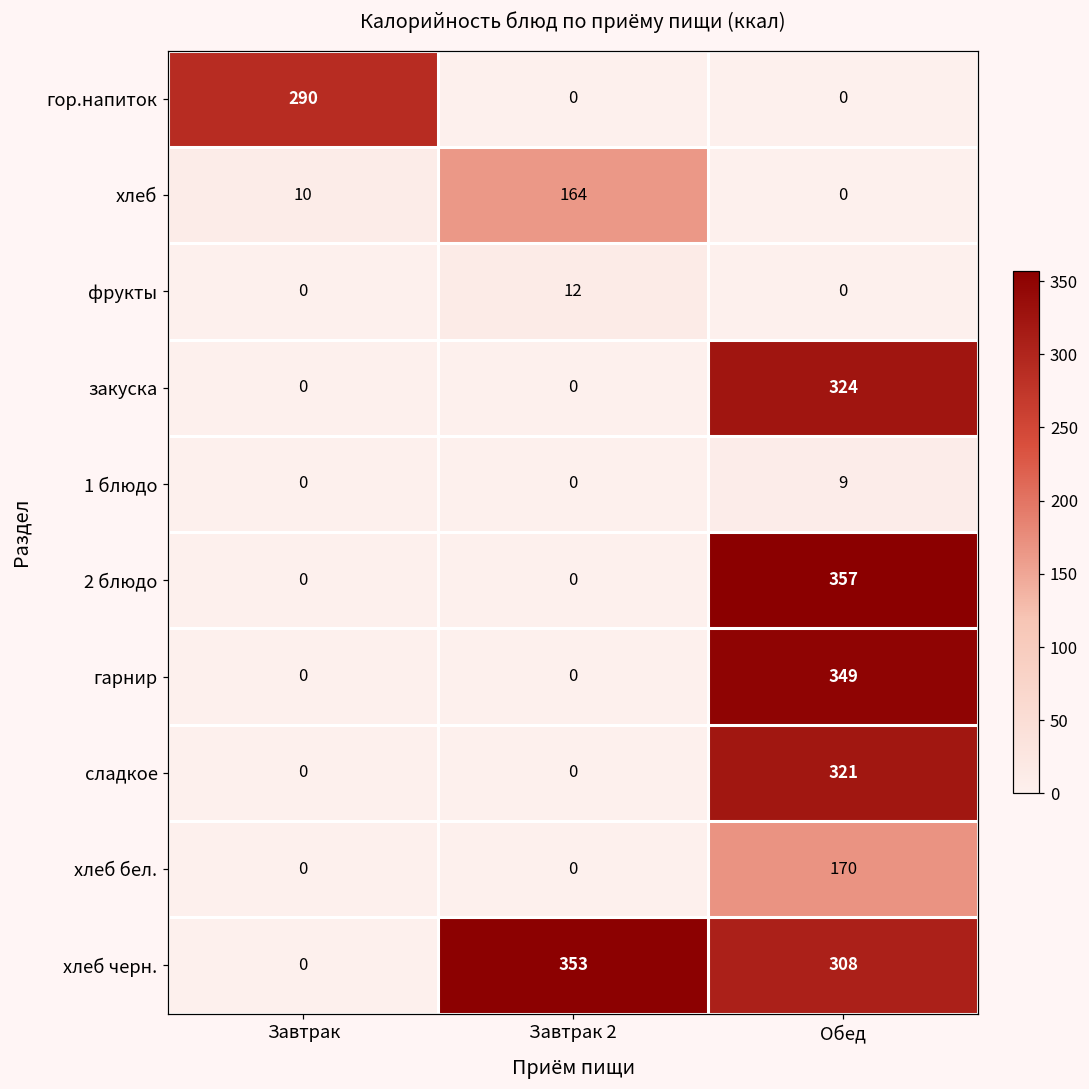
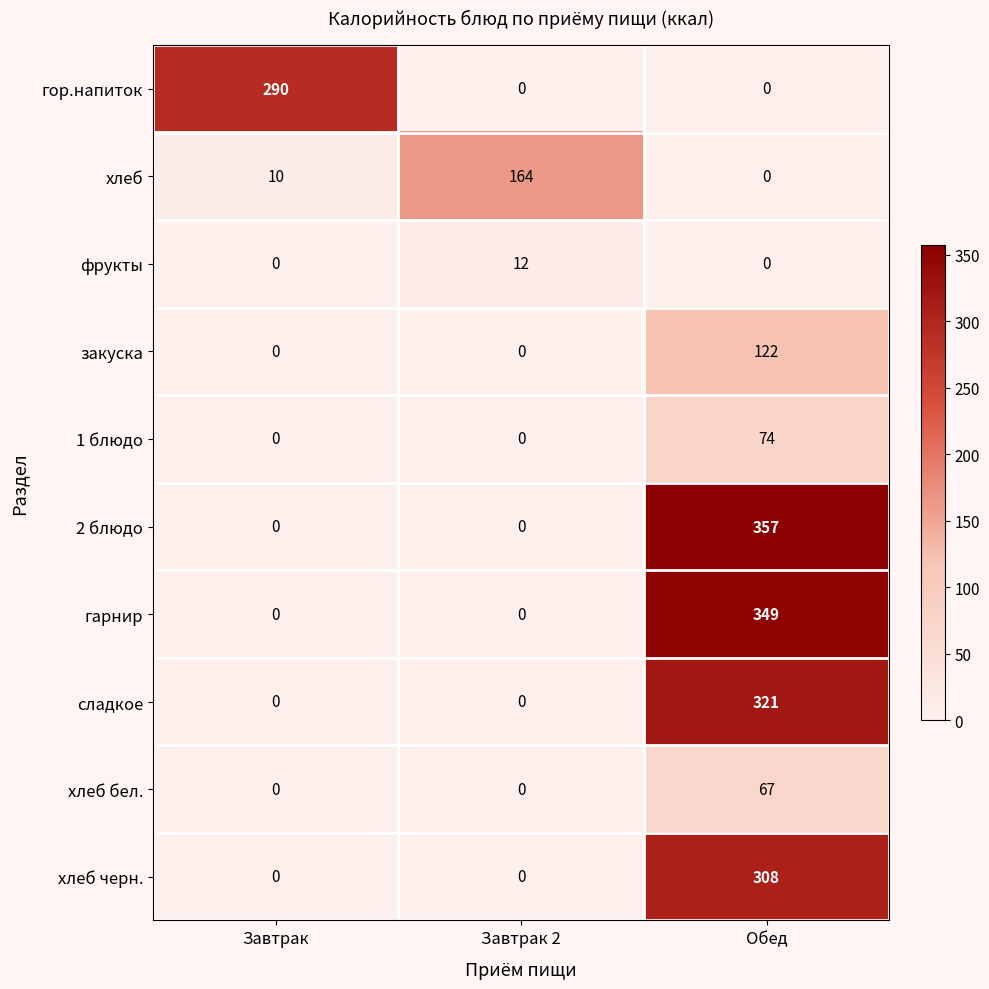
  {
    "гор.напиток": {
      "Завтрак": 290,
      "Завтрак 2": 0,
      "Обед": 0
    },
    "хлеб": {
      "Завтрак": 10,
      "Завтрак 2": 164,
      "Обед": 0
    },
    "фрукты": {
      "Завтрак": 0,
      "Завтрак 2": 12,
      "Обед": 0
    },
    "закуска": {
      "Завтрак": 0,
      "Завтрак 2": 0,
-     "Обед": 324
+     "Обед": 122
    },
    "1 блюдо": {
      "Завтрак": 0,
      "Завтрак 2": 0,
-     "Обед": 9
+     "Обед": 74
    },
    "2 блюдо": {
      "Завтрак": 0,
      "Завтрак 2": 0,
      "Обед": 357
    },
    "гарнир": {
      "Завтрак": 0,
      "Завтрак 2": 0,
      "Обед": 349
    },
    "сладкое": {
      "Завтрак": 0,
      "Завтрак 2": 0,
      "Обед": 321
    },
    "хлеб бел.": {
      "Завтрак": 0,
      "Завтрак 2": 0,
-     "Обед": 170
+     "Обед": 67
    },
    "хлеб черн.": {
      "Завтрак": 0,
-     "Завтрак 2": 353,
+     "Завтрак 2": 0,
      "Обед": 308
    }
  }
